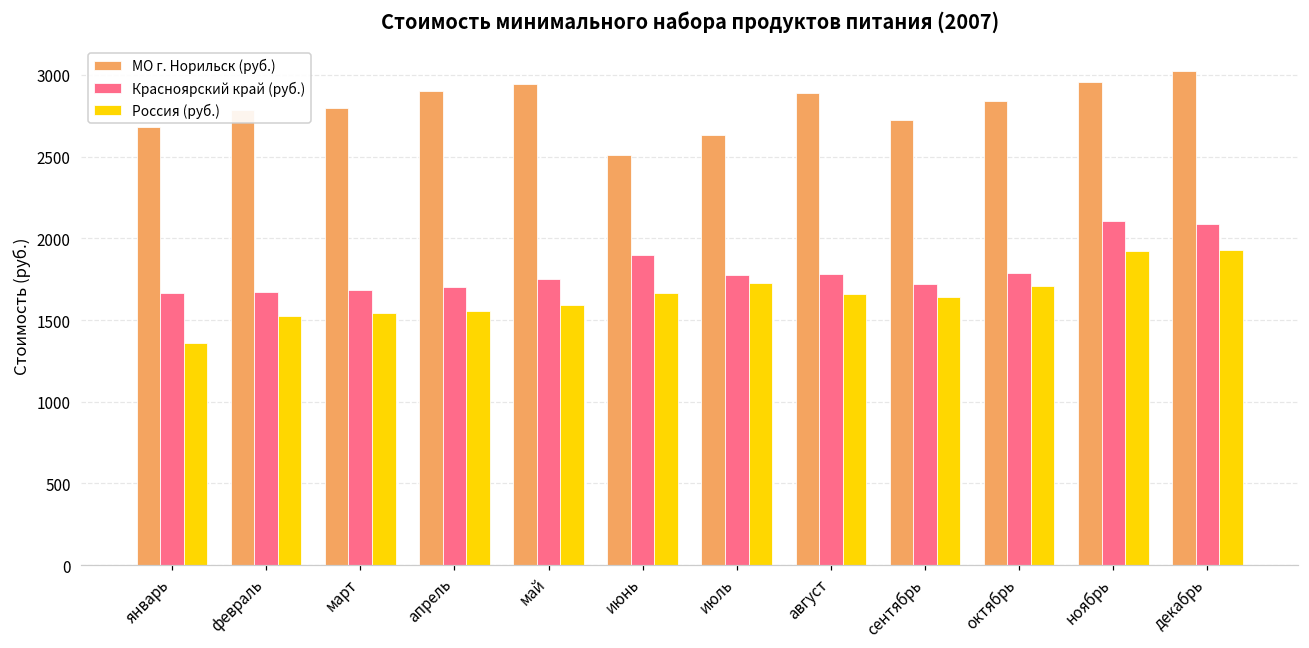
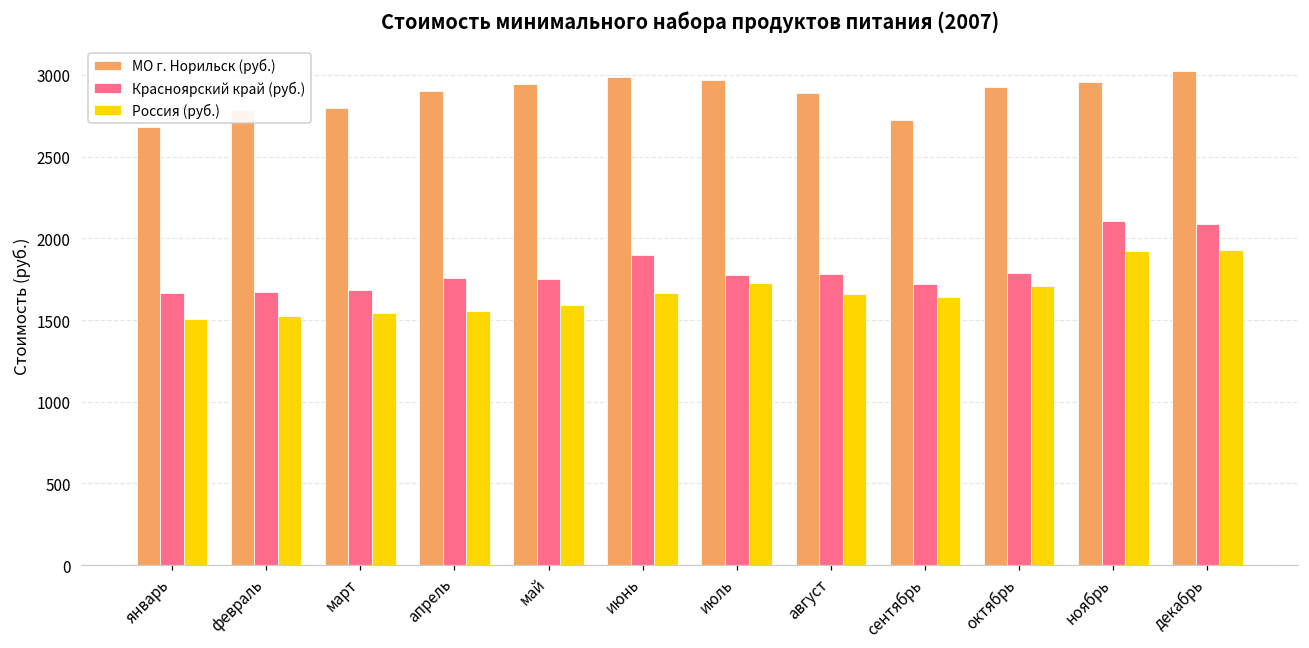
  {
    "МО г. Норильск (руб.)": {
      "январь": 2680,
      "март": 2800,
      "апрель": 2900,
      "май": 2940,
-     "июнь": 2510,
-     "июль": 2630,
+     "июнь": 2990,
+     "июль": 2970,
      "август": 2890,
      "сентябрь": 2730,
-     "октябрь": 2840,
+     "октябрь": 2920,
      "ноябрь": 2960,
      "декабрь": 3030
    },
    "Красноярский край (руб.)": {
      "январь": 1660,
      "февраль": 1670,
      "март": 1680,
-     "апрель": 1700,
+     "апрель": 1760,
      "май": 1750,
      "июнь": 1900,
      "июль": 1780,
      "август": 1780,
      "сентябрь": 1720,
      "октябрь": 1790,
      "ноябрь": 2110,
      "декабрь": 2090
    },
    "Россия (руб.)": {
-     "январь": 1360,
+     "январь": 1510,
      "февраль": 1520,
      "март": 1540,
      "апрель": 1560,
      "май": 1590,
      "июнь": 1670,
      "июль": 1730,
      "август": 1660,
      "сентябрь": 1640,
      "октябрь": 1710,
      "ноябрь": 1920,
      "декабрь": 1930
    }
  }
